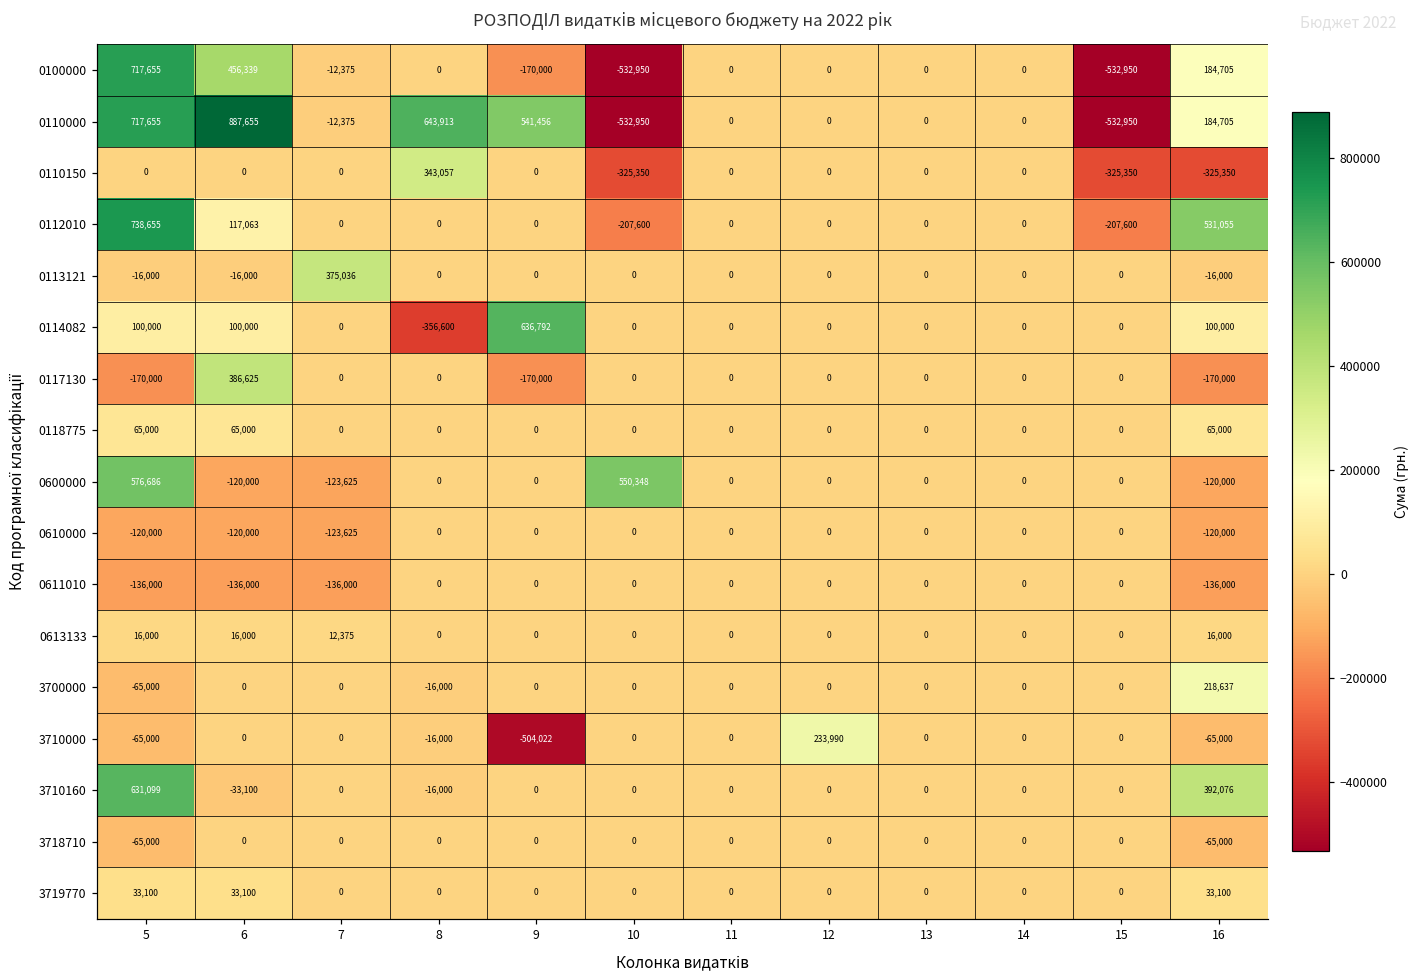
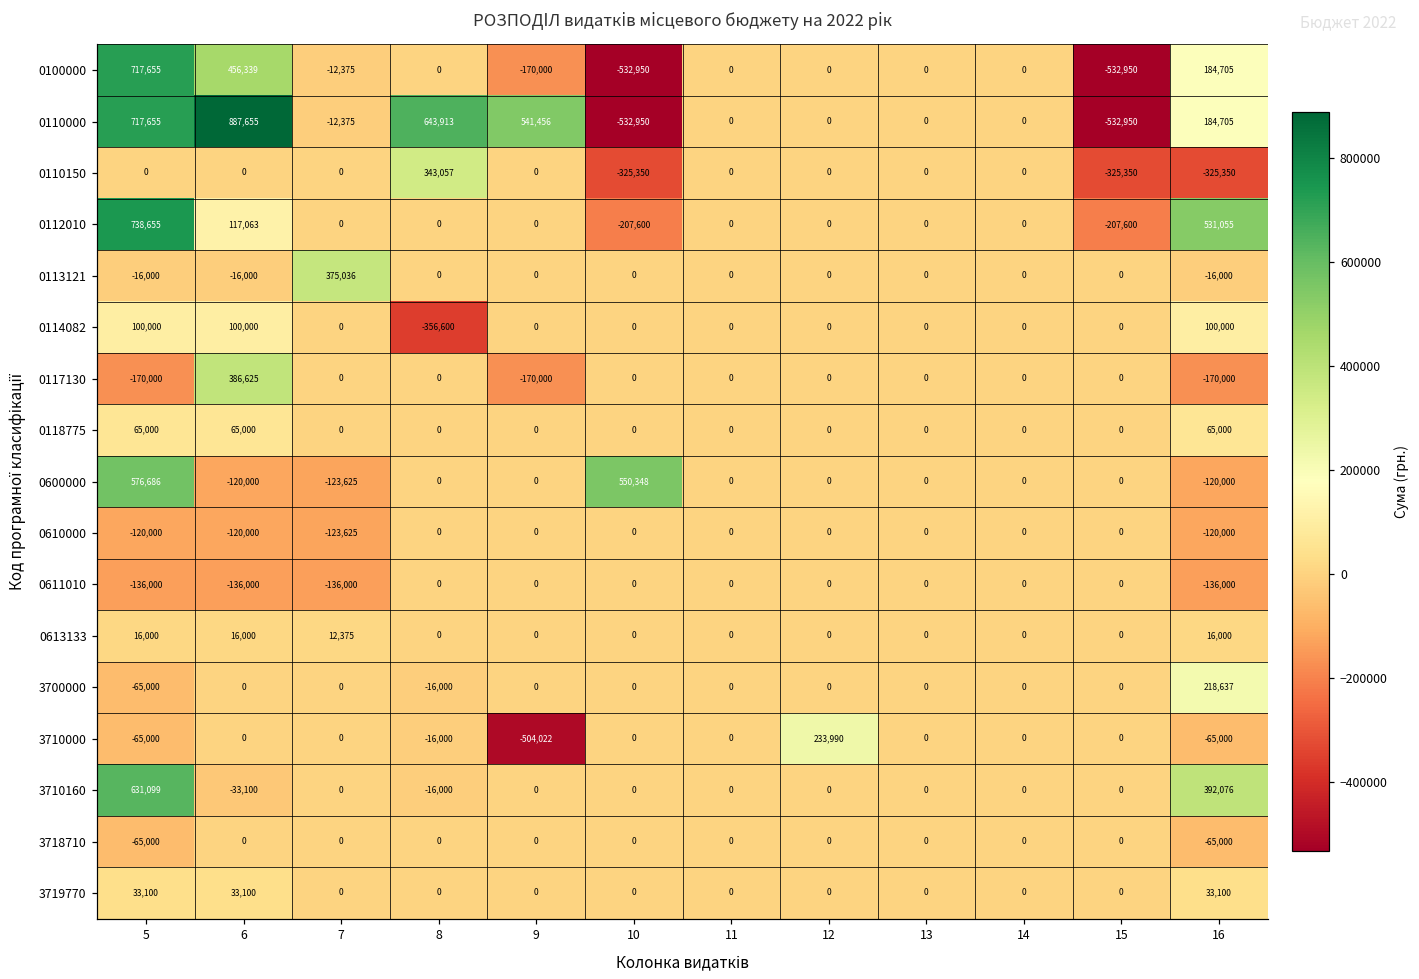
  {
    "0114082": {
      "5": "100,000",
      "6": "100,000",
      "7": "0",
      "8": "-356,600",
-     "9": "636,792",
+     "9": "0",
      "10": "0",
      "11": "0",
      "12": "0",
      "13": "0",
      "14": "0",
      "15": "0",
      "16": "100,000"
    }
  }
